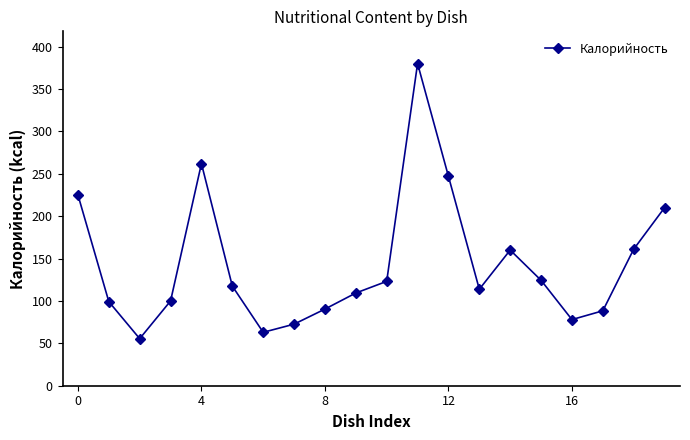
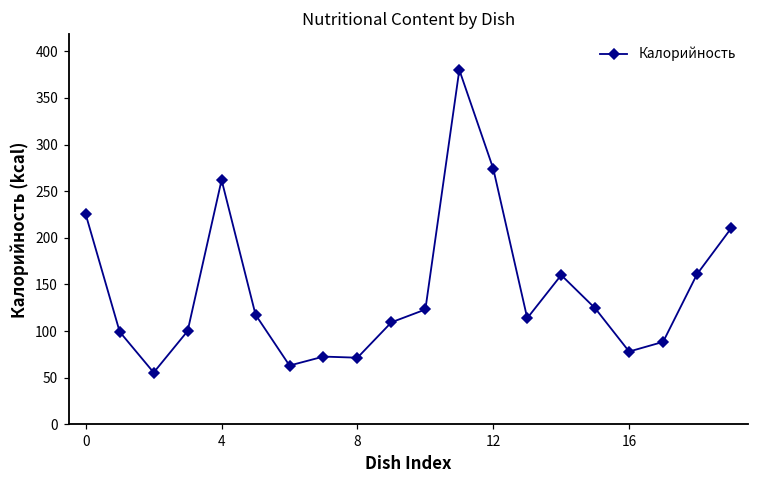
  {
    "0": 230,
    "4": 260,
-   "8": 90,
-   "12": 250,
+   "8": 70,
+   "12": 270,
    "16": 80
  }
